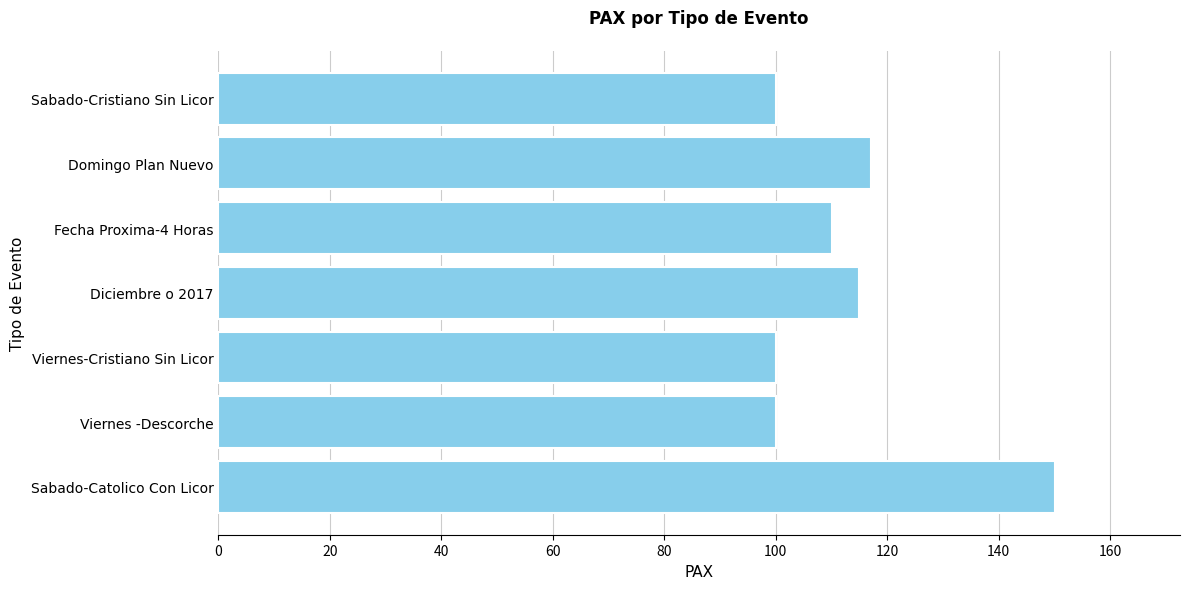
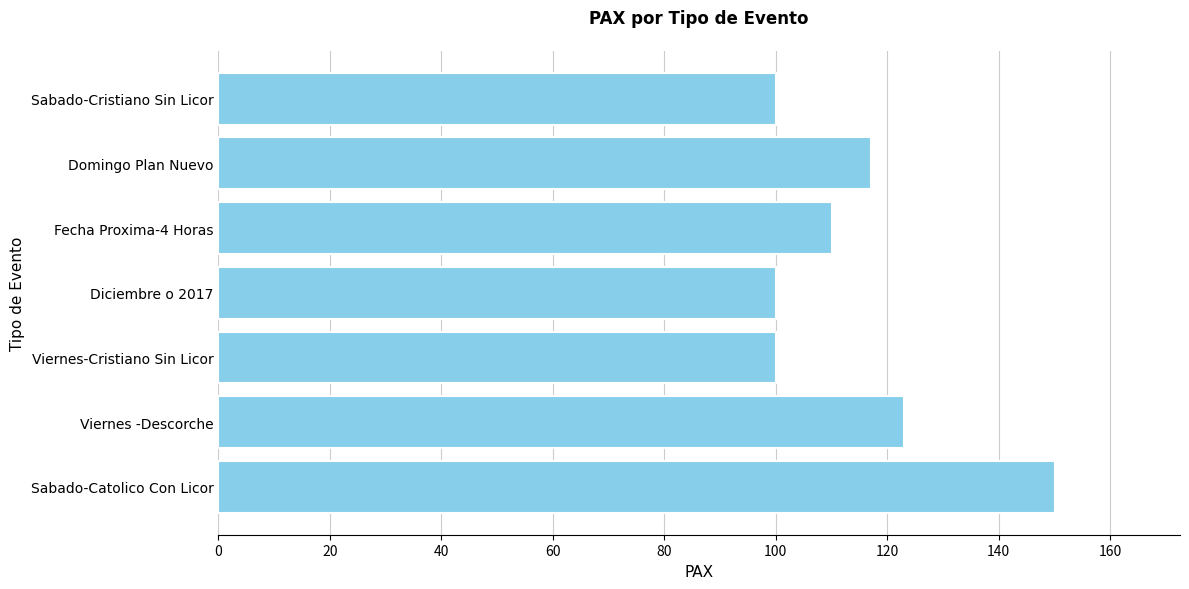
  {
    "Sabado-Cristiano Sin Licor": 100,
    "Domingo Plan Nuevo": 117,
    "Fecha Proxima-4 Horas": 110,
-   "Diciembre o 2017": 115,
+   "Diciembre o 2017": 100,
    "Viernes-Cristiano Sin Licor": 100,
-   "Viernes -Descorche": 100,
+   "Viernes -Descorche": 123,
    "Sabado-Catolico Con Licor": 150
  }
